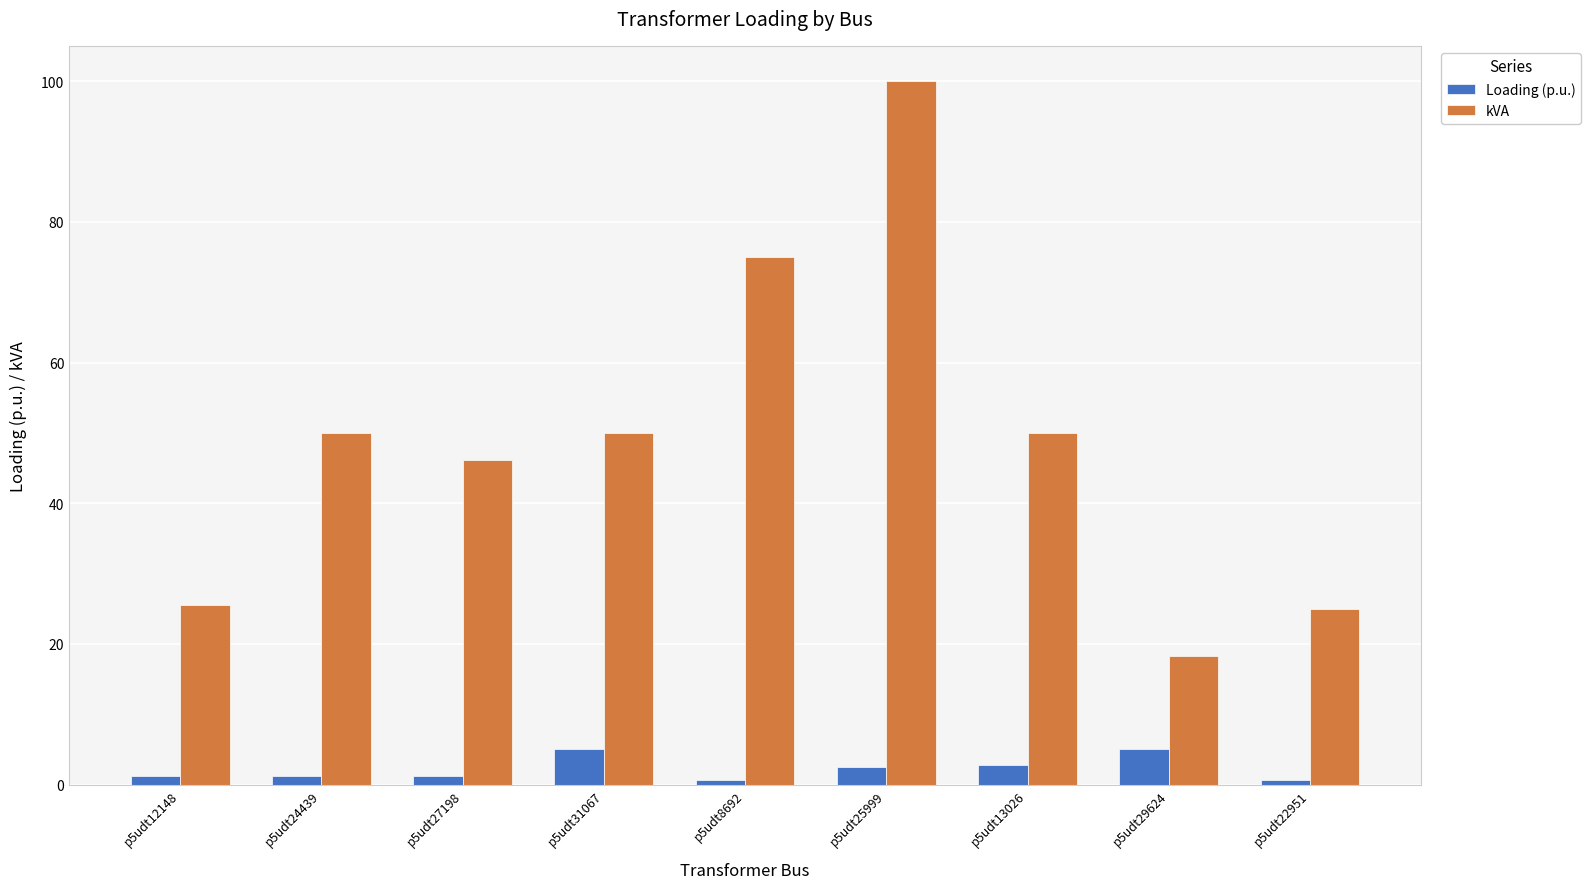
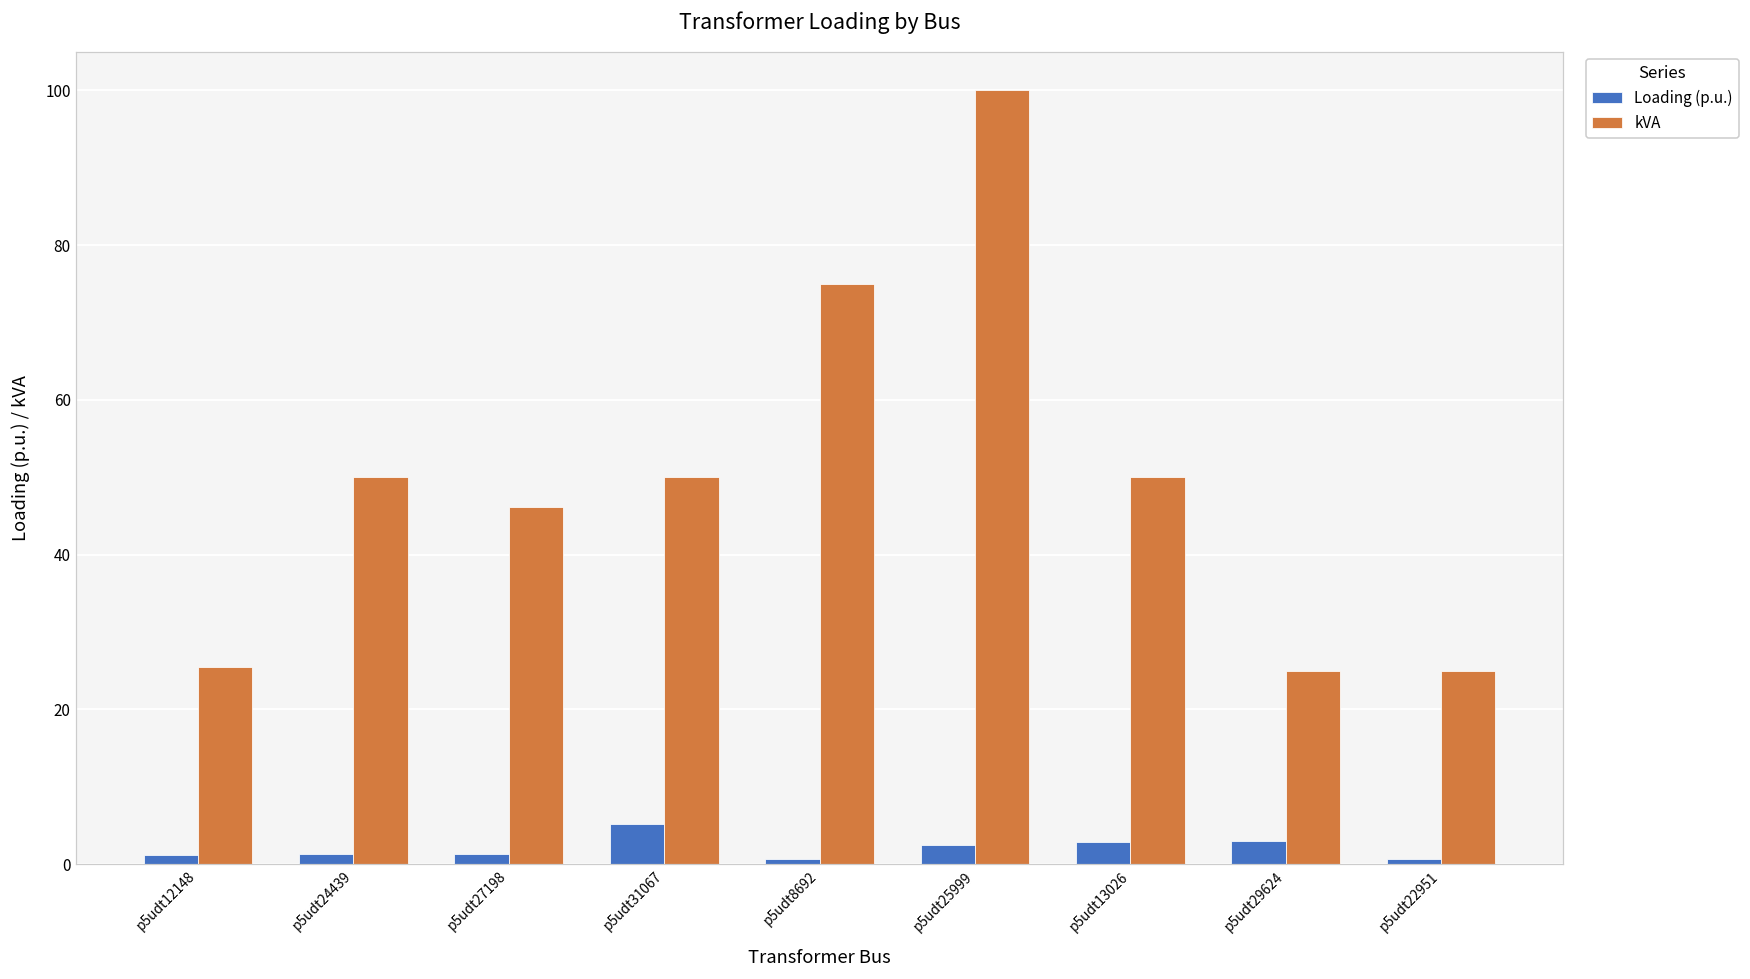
  {
    "Loading (p.u.)": {
      "p5udt12148": 1,
      "p5udt24439": 1,
      "p5udt27198": 1,
      "p5udt31067": 5,
      "p5udt8692": 1,
      "p5udt25999": 2,
      "p5udt13026": 3,
-     "p5udt29624": 5,
+     "p5udt29624": 3,
      "p5udt22951": 1
    },
    "kVA": {
      "p5udt12148": 26,
      "p5udt24439": 50,
      "p5udt27198": 46,
      "p5udt31067": 50,
      "p5udt8692": 75,
      "p5udt25999": 100,
      "p5udt13026": 50,
-     "p5udt29624": 18,
+     "p5udt29624": 25,
      "p5udt22951": 25
    }
  }
